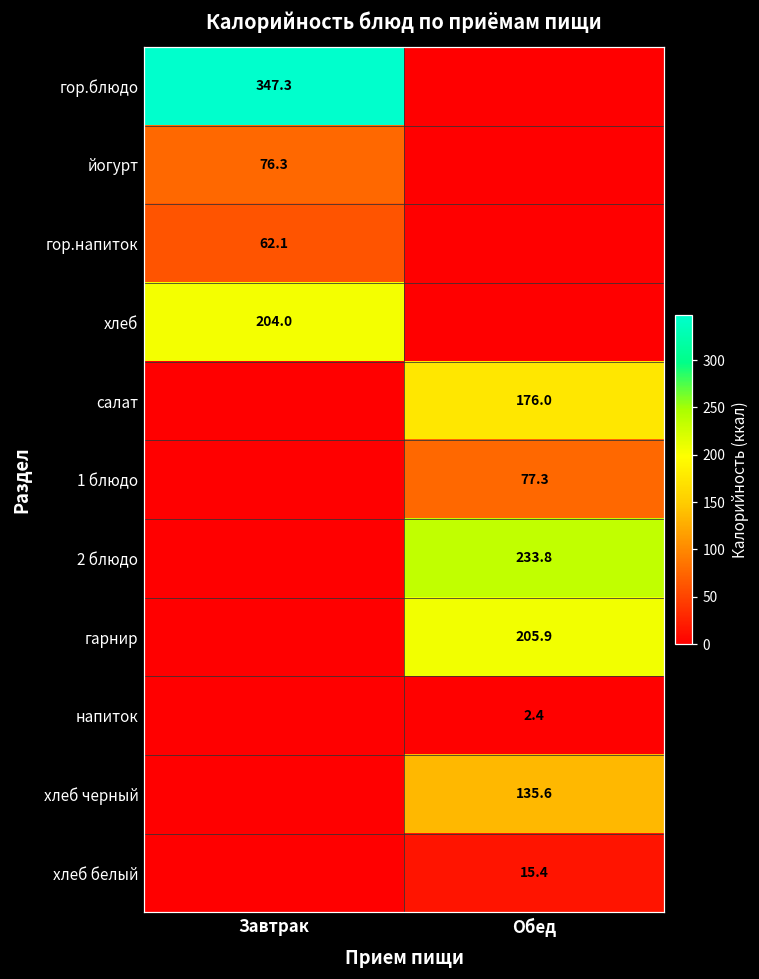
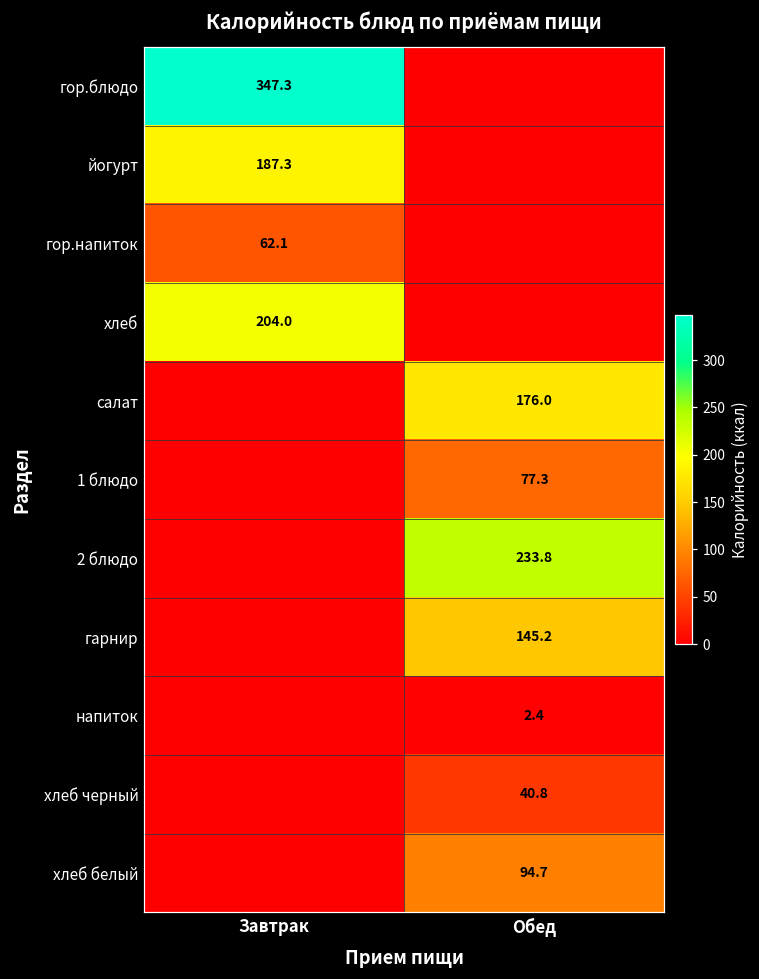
  {
    "гор.блюдо": {
      "Завтрак": 347.3
    },
    "йогурт": {
-     "Завтрак": 76.3
+     "Завтрак": 187.3
    },
    "гор.напиток": {
      "Завтрак": 62.1
    },
    "хлеб": {
      "Завтрак": 204.0
    },
    "салат": {
      "Обед": 176.0
    },
    "1 блюдо": {
      "Обед": 77.3
    },
    "2 блюдо": {
      "Обед": 233.8
    },
    "гарнир": {
-     "Обед": 205.9
+     "Обед": 145.2
    },
    "напиток": {
      "Обед": 2.4
    },
    "хлеб черный": {
-     "Обед": 135.6
+     "Обед": 40.8
    },
    "хлеб белый": {
-     "Обед": 15.4
+     "Обед": 94.7
    }
  }
